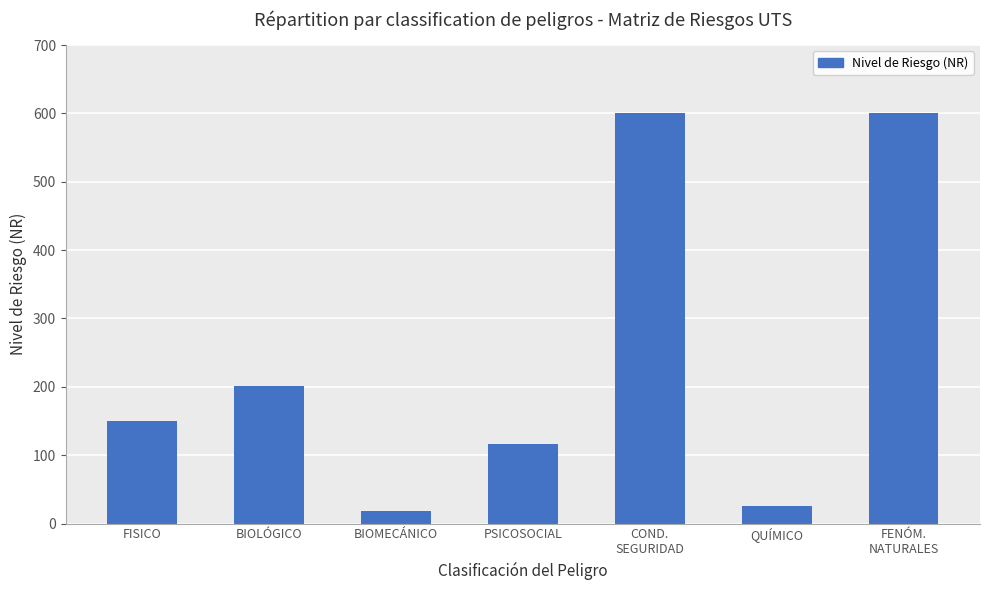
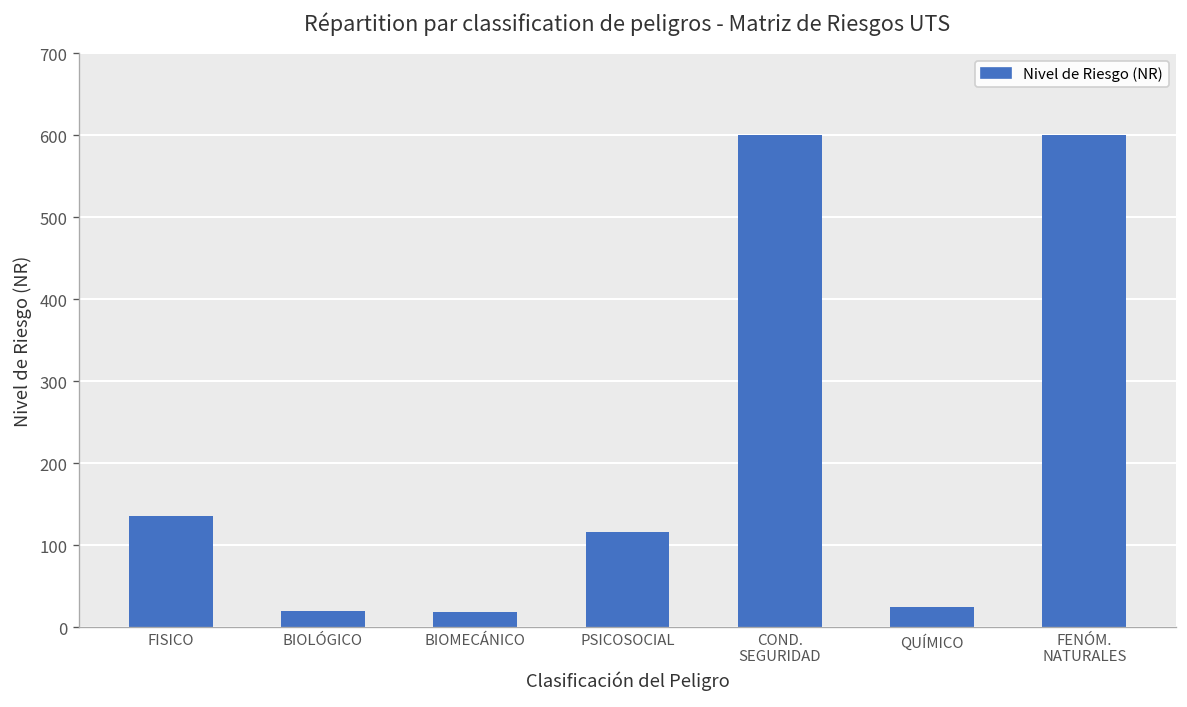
  {
-   "FISICO": 150,
-   "BIOLÓGICO": 200,
+   "FISICO": 140,
+   "BIOLÓGICO": 20,
    "BIOMECÁNICO": 20,
    "PSICOSOCIAL": 120,
    "COND. SEGURIDAD": 600,
    "QUÍMICO": 30,
    "FENÓM. NATURALES": 600
  }
